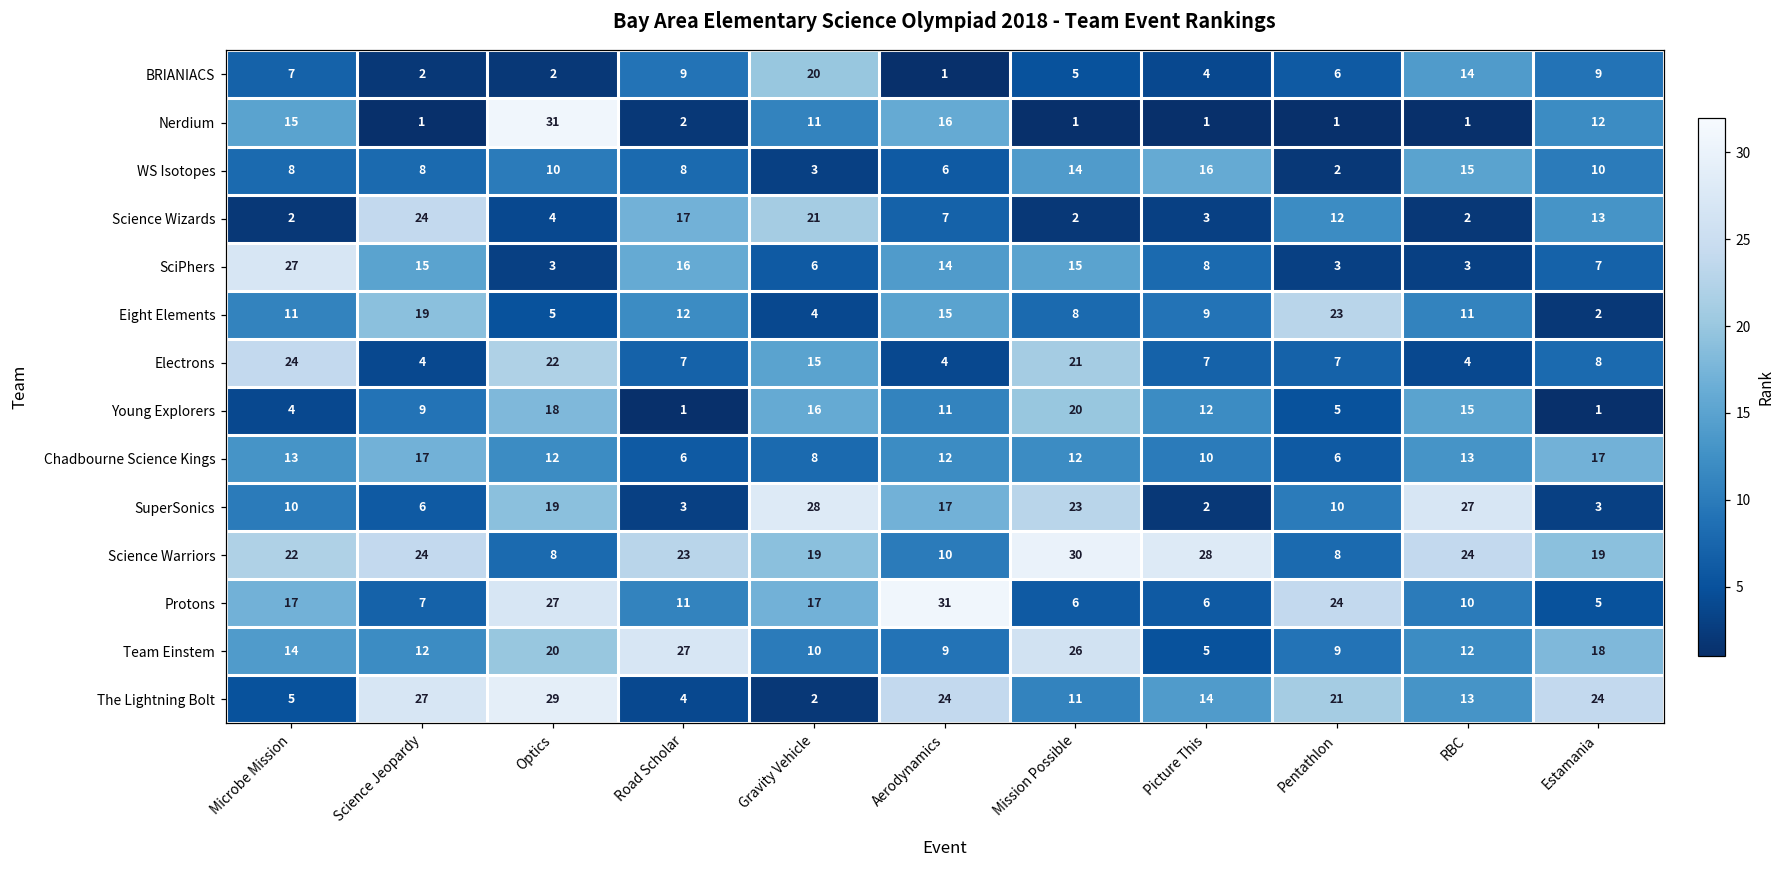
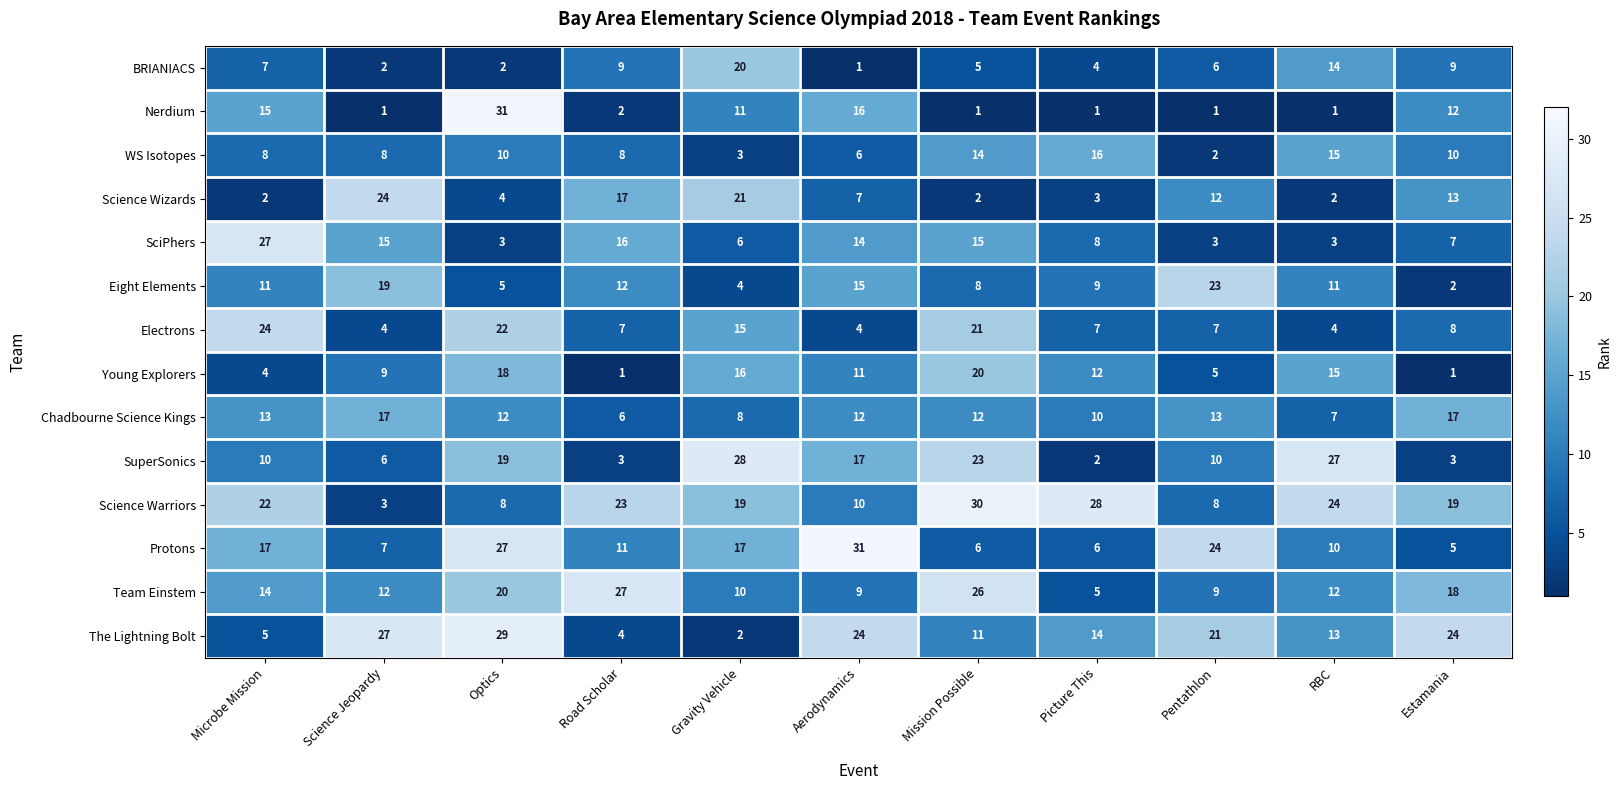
  {
    "BRIANIACS": {
      "Microbe Mission": 7,
      "Science Jeopardy": 2,
      "Optics": 2,
      "Road Scholar": 9,
      "Gravity Vehicle": 20,
      "Aerodynamics": 1,
      "Mission Possible": 5,
      "Picture This": 4,
      "Pentathlon": 6,
      "RBC": 14,
      "Estamania": 9
    },
    "Nerdium": {
      "Microbe Mission": 15,
      "Science Jeopardy": 1,
      "Optics": 31,
      "Road Scholar": 2,
      "Gravity Vehicle": 11,
      "Aerodynamics": 16,
      "Mission Possible": 1,
      "Picture This": 1,
      "Pentathlon": 1,
      "RBC": 1,
      "Estamania": 12
    },
    "WS Isotopes": {
      "Microbe Mission": 8,
      "Science Jeopardy": 8,
      "Optics": 10,
      "Road Scholar": 8,
      "Gravity Vehicle": 3,
      "Aerodynamics": 6,
      "Mission Possible": 14,
      "Picture This": 16,
      "Pentathlon": 2,
      "RBC": 15,
      "Estamania": 10
    },
    "Science Wizards": {
      "Microbe Mission": 2,
      "Science Jeopardy": 24,
      "Optics": 4,
      "Road Scholar": 17,
      "Gravity Vehicle": 21,
      "Aerodynamics": 7,
      "Mission Possible": 2,
      "Picture This": 3,
      "Pentathlon": 12,
      "RBC": 2,
      "Estamania": 13
    },
    "SciPhers": {
      "Microbe Mission": 27,
      "Science Jeopardy": 15,
      "Optics": 3,
      "Road Scholar": 16,
      "Gravity Vehicle": 6,
      "Aerodynamics": 14,
      "Mission Possible": 15,
      "Picture This": 8,
      "Pentathlon": 3,
      "RBC": 3,
      "Estamania": 7
    },
    "Eight Elements": {
      "Microbe Mission": 11,
      "Science Jeopardy": 19,
      "Optics": 5,
      "Road Scholar": 12,
      "Gravity Vehicle": 4,
      "Aerodynamics": 15,
      "Mission Possible": 8,
      "Picture This": 9,
      "Pentathlon": 23,
      "RBC": 11,
      "Estamania": 2
    },
    "Electrons": {
      "Microbe Mission": 24,
      "Science Jeopardy": 4,
      "Optics": 22,
      "Road Scholar": 7,
      "Gravity Vehicle": 15,
      "Aerodynamics": 4,
      "Mission Possible": 21,
      "Picture This": 7,
      "Pentathlon": 7,
      "RBC": 4,
      "Estamania": 8
    },
    "Young Explorers": {
      "Microbe Mission": 4,
      "Science Jeopardy": 9,
      "Optics": 18,
      "Road Scholar": 1,
      "Gravity Vehicle": 16,
      "Aerodynamics": 11,
      "Mission Possible": 20,
      "Picture This": 12,
      "Pentathlon": 5,
      "RBC": 15,
      "Estamania": 1
    },
    "Chadbourne Science Kings": {
      "Microbe Mission": 13,
      "Science Jeopardy": 17,
      "Optics": 12,
      "Road Scholar": 6,
      "Gravity Vehicle": 8,
      "Aerodynamics": 12,
      "Mission Possible": 12,
      "Picture This": 10,
-     "Pentathlon": 6,
-     "RBC": 13,
+     "Pentathlon": 13,
+     "RBC": 7,
      "Estamania": 17
    },
    "SuperSonics": {
      "Microbe Mission": 10,
      "Science Jeopardy": 6,
      "Optics": 19,
      "Road Scholar": 3,
      "Gravity Vehicle": 28,
      "Aerodynamics": 17,
      "Mission Possible": 23,
      "Picture This": 2,
      "Pentathlon": 10,
      "RBC": 27,
      "Estamania": 3
    },
    "Science Warriors": {
      "Microbe Mission": 22,
-     "Science Jeopardy": 24,
+     "Science Jeopardy": 3,
      "Optics": 8,
      "Road Scholar": 23,
      "Gravity Vehicle": 19,
      "Aerodynamics": 10,
      "Mission Possible": 30,
      "Picture This": 28,
      "Pentathlon": 8,
      "RBC": 24,
      "Estamania": 19
    },
    "Protons": {
      "Microbe Mission": 17,
      "Science Jeopardy": 7,
      "Optics": 27,
      "Road Scholar": 11,
      "Gravity Vehicle": 17,
      "Aerodynamics": 31,
      "Mission Possible": 6,
      "Picture This": 6,
      "Pentathlon": 24,
      "RBC": 10,
      "Estamania": 5
    },
    "Team Einstem": {
      "Microbe Mission": 14,
      "Science Jeopardy": 12,
      "Optics": 20,
      "Road Scholar": 27,
      "Gravity Vehicle": 10,
      "Aerodynamics": 9,
      "Mission Possible": 26,
      "Picture This": 5,
      "Pentathlon": 9,
      "RBC": 12,
      "Estamania": 18
    },
    "The Lightning Bolt": {
      "Microbe Mission": 5,
      "Science Jeopardy": 27,
      "Optics": 29,
      "Road Scholar": 4,
      "Gravity Vehicle": 2,
      "Aerodynamics": 24,
      "Mission Possible": 11,
      "Picture This": 14,
      "Pentathlon": 21,
      "RBC": 13,
      "Estamania": 24
    }
  }
